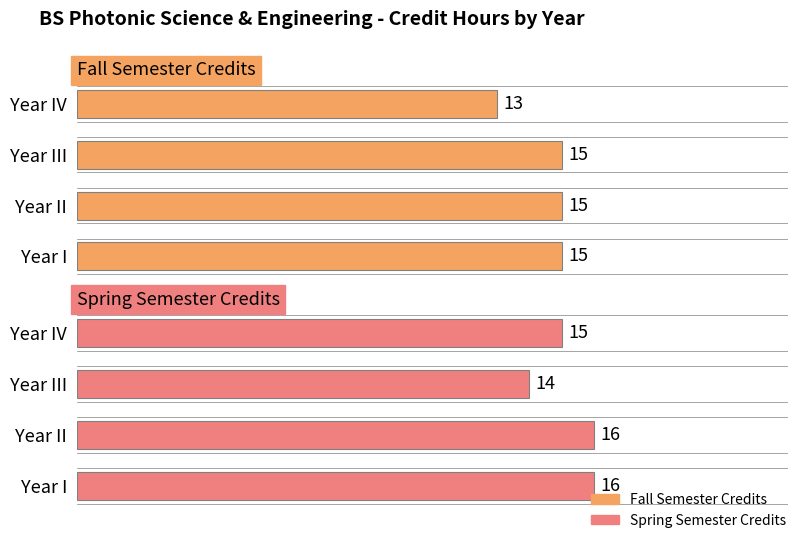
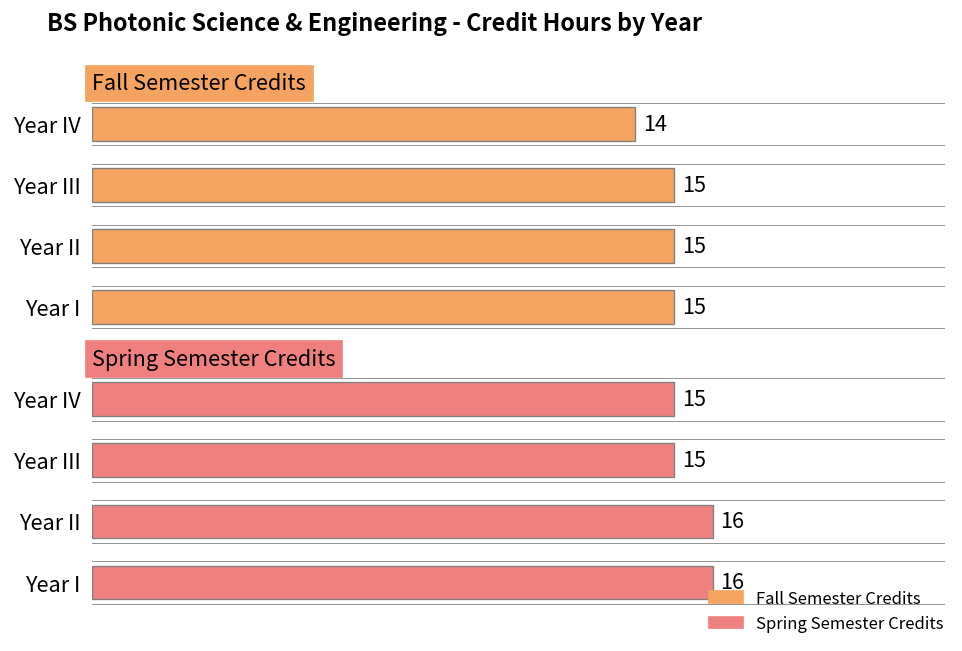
  {
    "Fall Semester Credits": {
-     "Year IV": 13,
+     "Year IV": 14,
      "Year III": 15,
      "Year II": 15,
      "Year I": 15
    },
    "Spring Semester Credits": {
      "Year IV": 15,
-     "Year III": 14,
+     "Year III": 15,
      "Year II": 16,
      "Year I": 16
    }
  }
